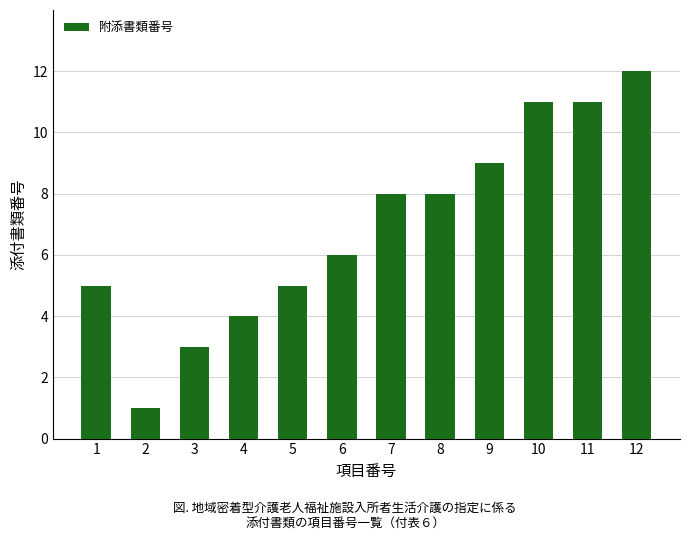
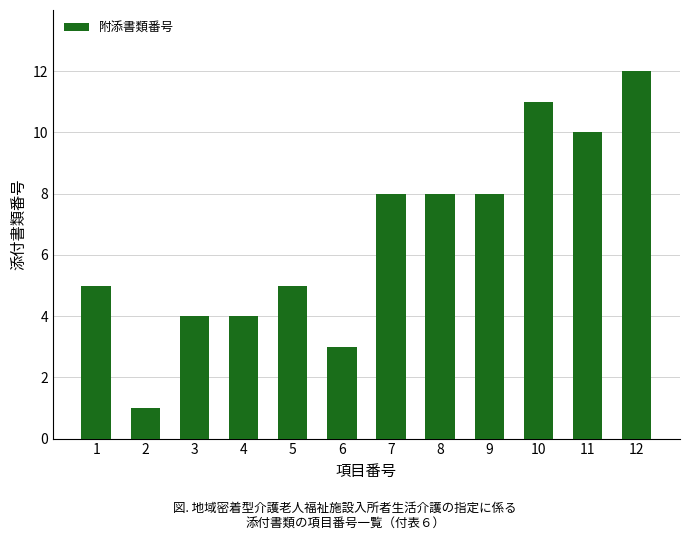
  {
    "1": 5,
    "2": 1,
-   "3": 3,
+   "3": 4,
    "4": 4,
    "5": 5,
-   "6": 6,
+   "6": 3,
    "7": 8,
    "8": 8,
-   "9": 9,
+   "9": 8,
    "10": 11,
-   "11": 11,
+   "11": 10,
    "12": 12
  }
